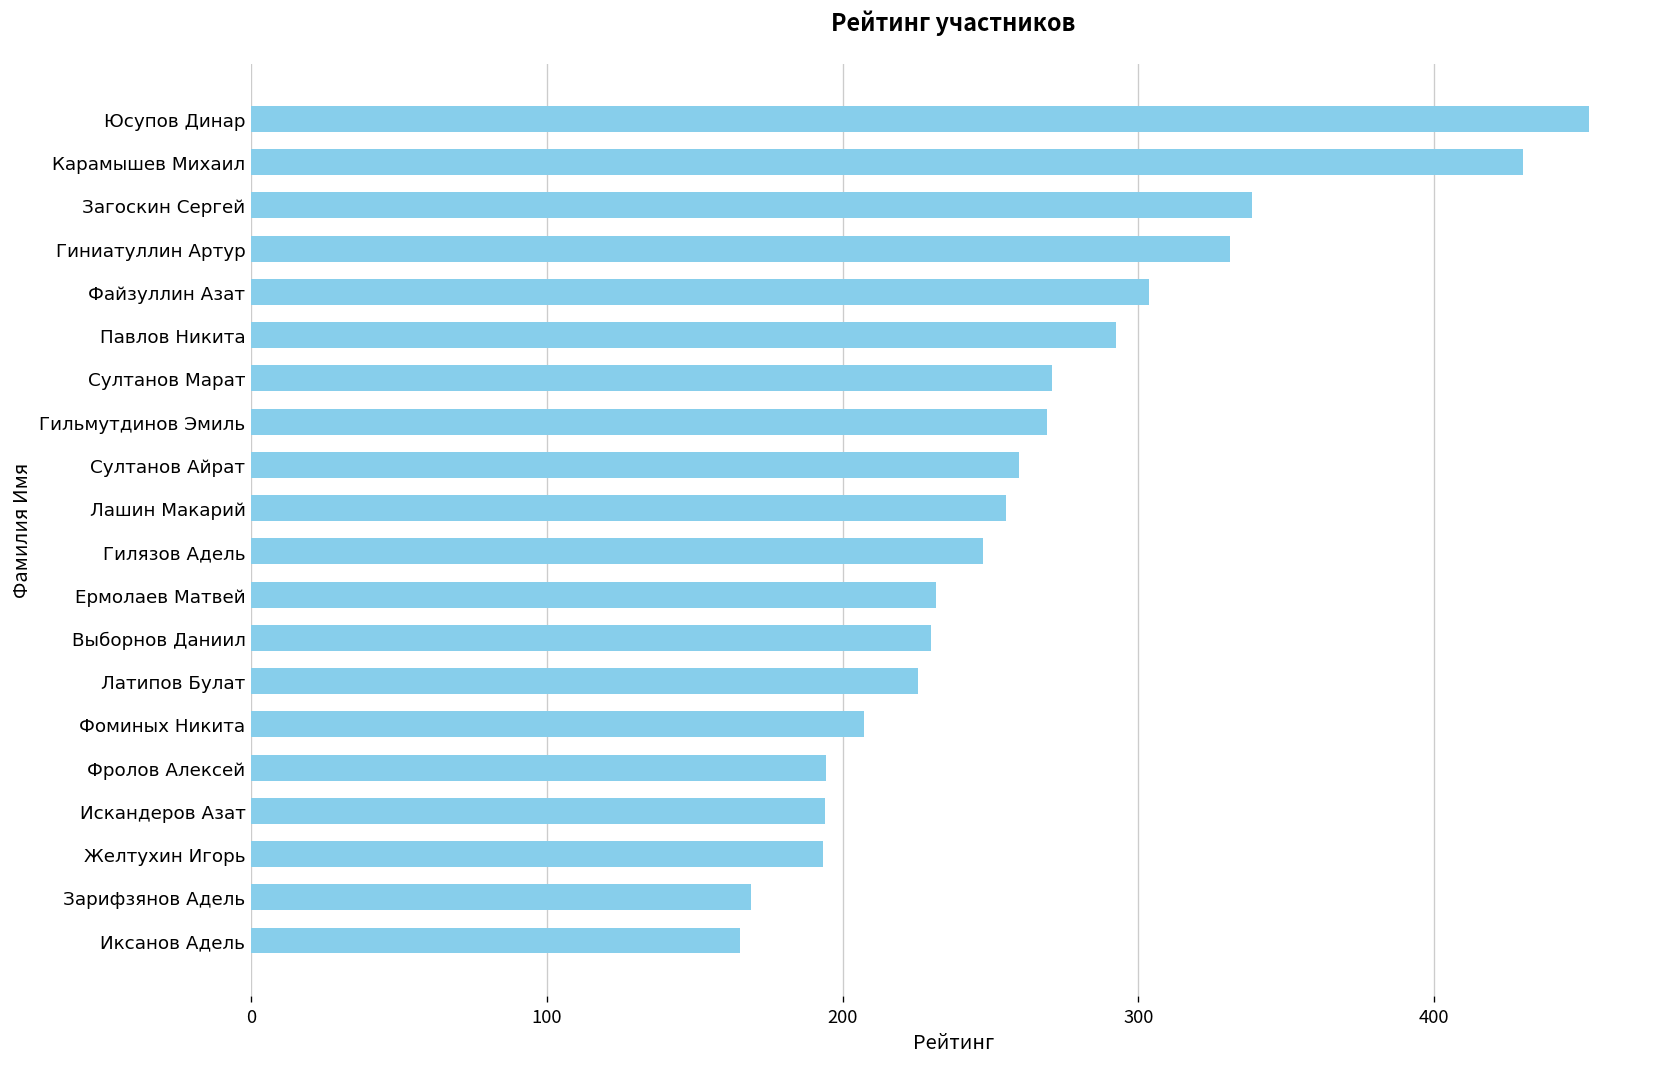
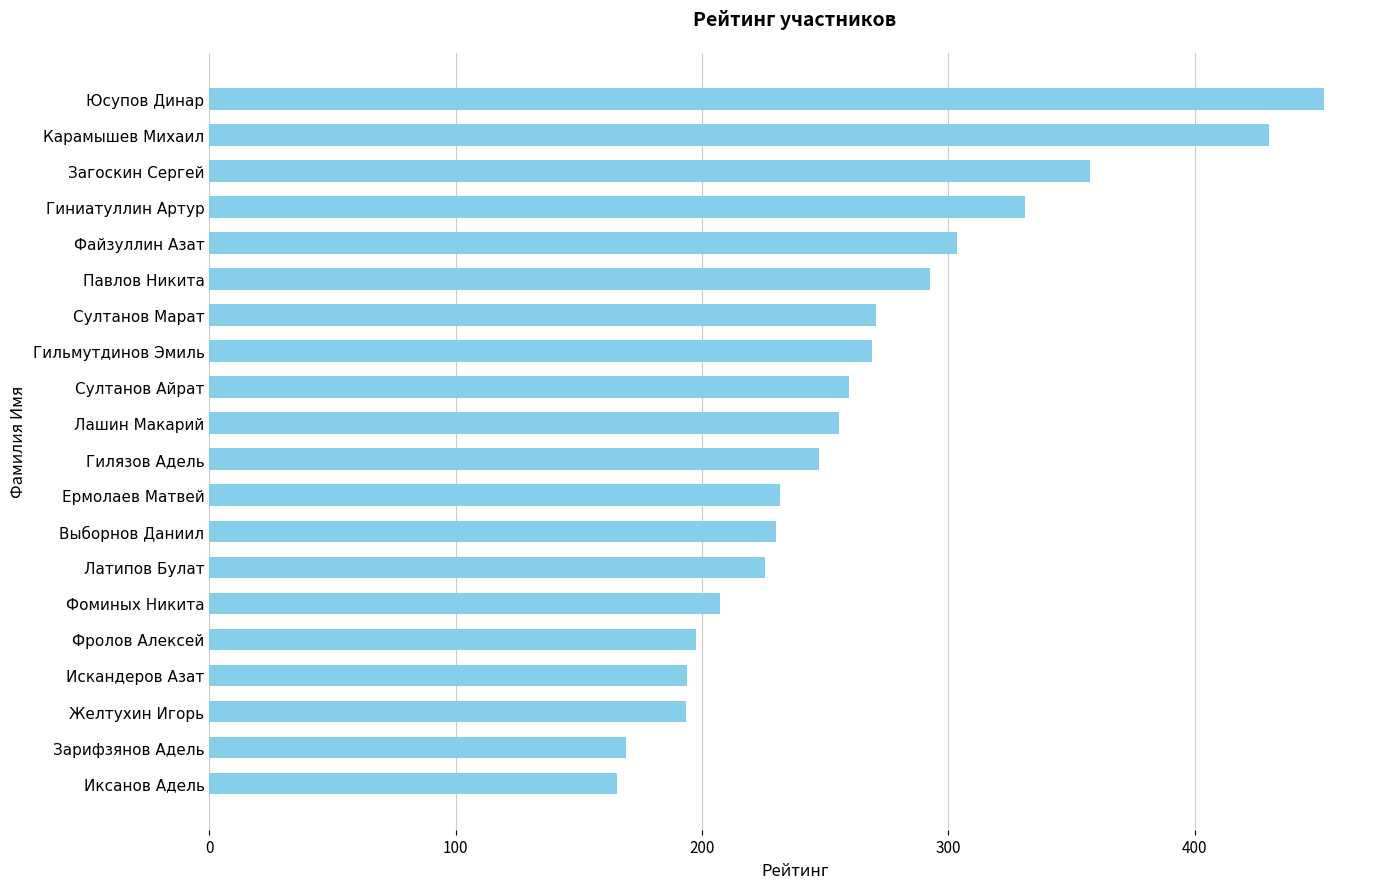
  {
    "Юсупов Динар": 453,
    "Карамышев Михаил": 430,
-   "Загоскин Сергей": 338,
+   "Загоскин Сергей": 357,
    "Гиниатуллин Артур": 331,
    "Файзуллин Азат": 304,
    "Павлов Никита": 293,
    "Султанов Марат": 271,
    "Гильмутдинов Эмиль": 269,
    "Султанов Айрат": 260,
    "Лашин Макарий": 255,
    "Гилязов Адель": 247,
    "Ермолаев Матвей": 232,
    "Выборнов Даниил": 230,
    "Латипов Булат": 226,
    "Фоминых Никита": 207,
-   "Фролов Алексей": 194,
+   "Фролов Алексей": 198,
    "Искандеров Азат": 194,
    "Желтухин Игорь": 193,
    "Зарифзянов Адель": 169,
    "Иксанов Адель": 165
  }
